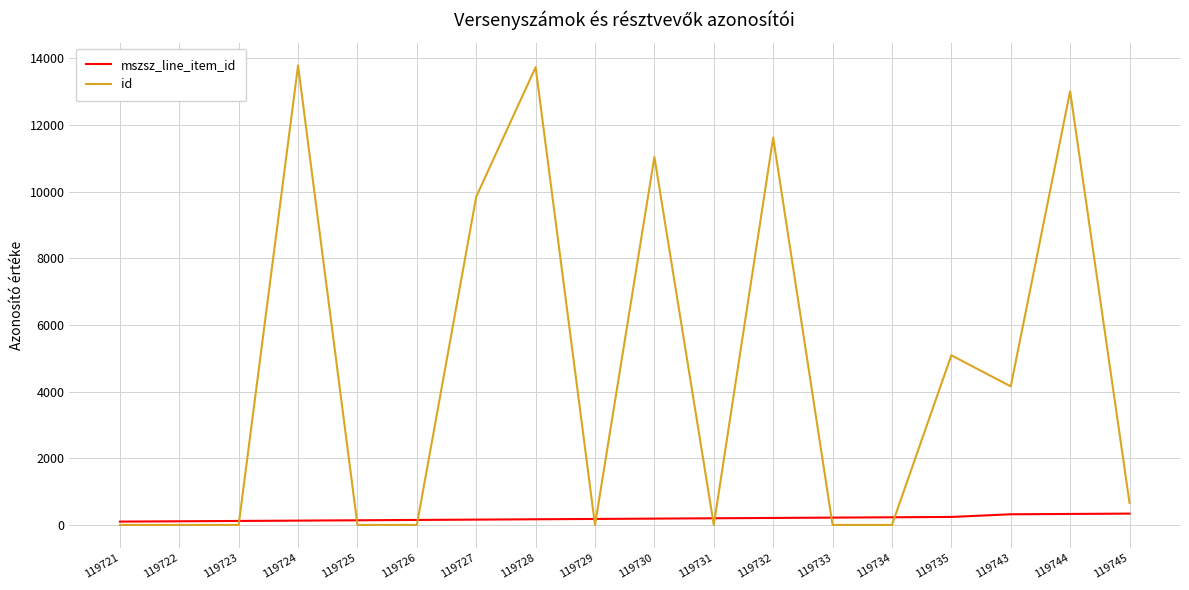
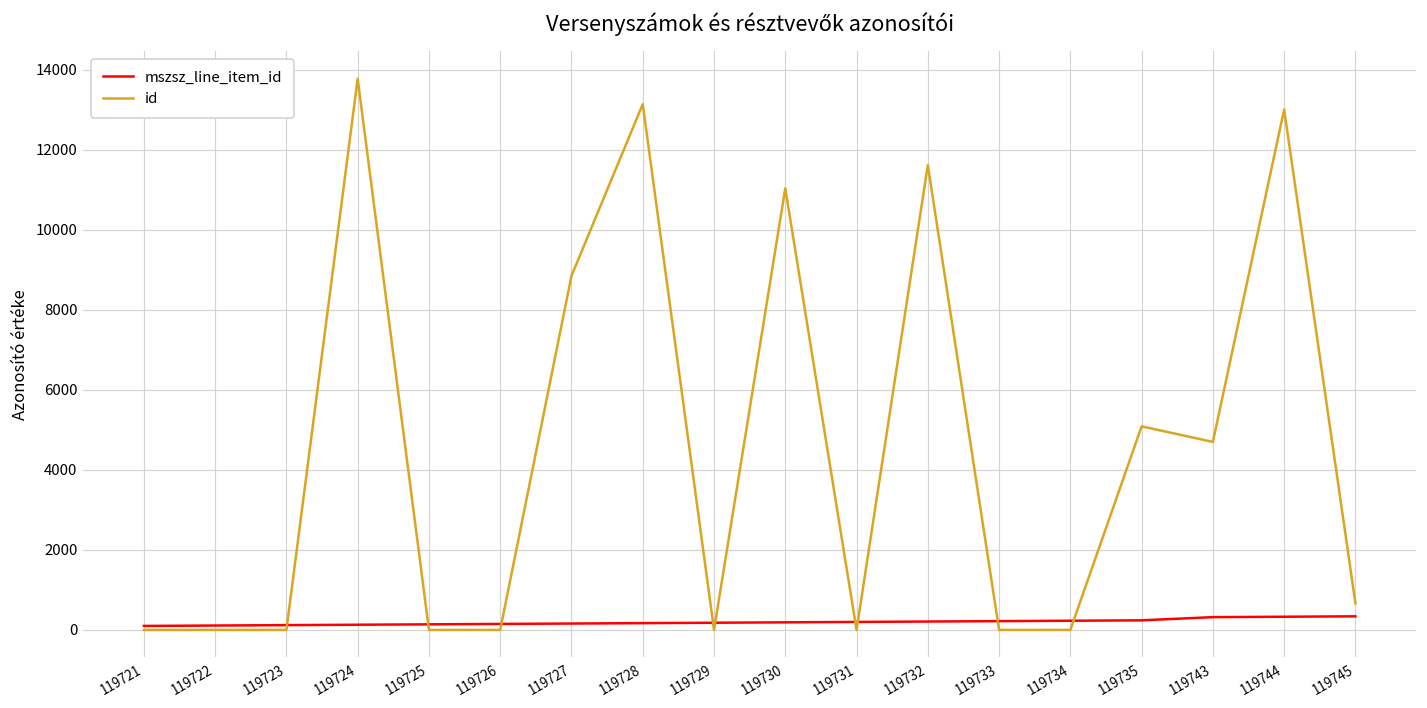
  {
    "mszsz_line_item_id": {
      "119721": 100,
      "119722": 100,
      "119723": 100,
      "119724": 100,
      "119725": 100,
      "119726": 200,
      "119727": 200,
      "119728": 200,
      "119729": 200,
      "119730": 200,
      "119731": 200,
      "119732": 200,
      "119733": 200,
      "119734": 200,
      "119735": 200,
      "119743": 300,
      "119744": 300,
      "119745": 300
    },
    "id": {
      "119721": 0,
      "119722": 0,
      "119723": 0,
      "119724": 13800,
      "119725": 0,
      "119726": 0,
-     "119727": 9800,
-     "119728": 13700,
+     "119727": 8900,
+     "119728": 13100,
      "119729": 0,
      "119730": 11000,
      "119731": 0,
      "119732": 11600,
      "119733": 0,
      "119734": 0,
      "119735": 5100,
-     "119743": 4200,
+     "119743": 4700,
      "119744": 13000,
      "119745": 700
    }
  }
